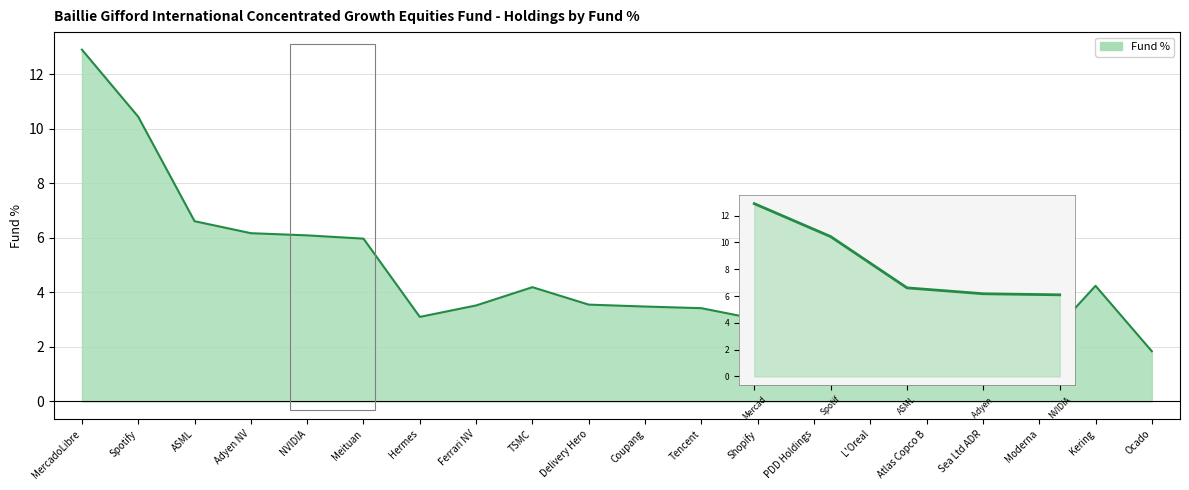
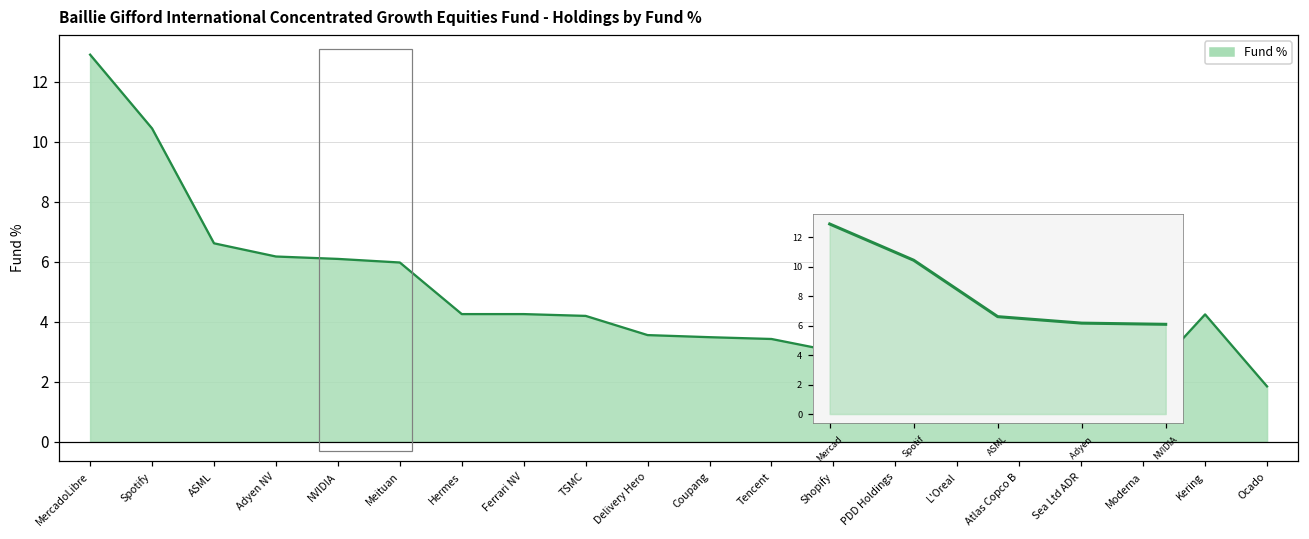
  {
    "Baillie Gifford International Concentrated Growth Equities Fund - Holdings by Fund %": {
      "MercadoLibre": 12.9,
      "Spotify": 10.4,
      "ASML": 6.6,
      "Adyen NV": 6.2,
      "NVIDIA": 6.1,
      "Meituan": 6.0,
-     "Hermes": 3.1,
-     "Ferrari NV": 3.5,
+     "Hermes": 4.3,
+     "Ferrari NV": 4.3,
      "TSMC": 4.2,
      "Delivery Hero": 3.6,
      "Coupang": 3.5,
      "Tencent": 3.4,
      "Shopify": 3.0,
      "PDD Holdings": 2.5,
      "L'Oreal": 7.1,
      "Atlas Copco B": 3.2,
      "Sea Ltd ADR": 2.0,
      "Moderna": 2.0,
      "Kering": 4.2,
      "Ocado": 1.8
    }
  }
